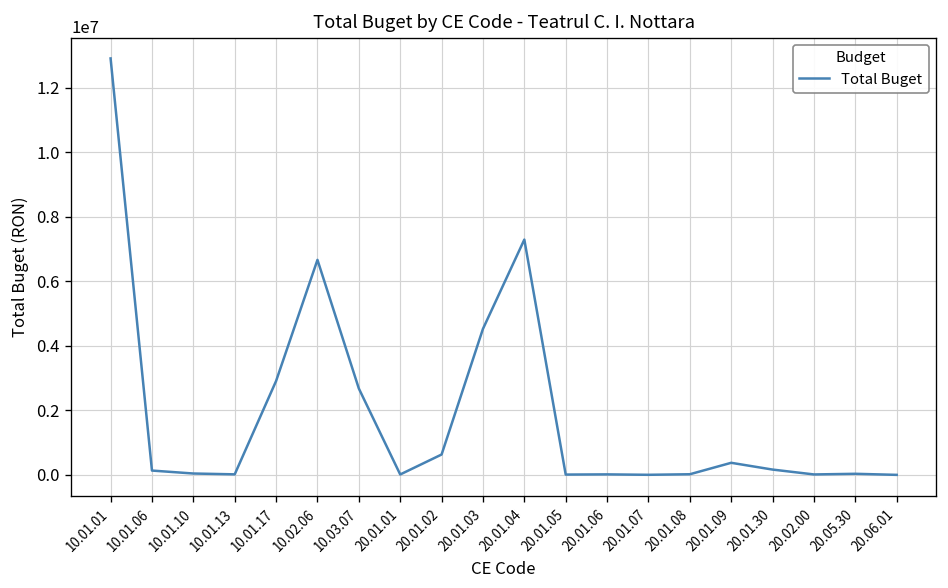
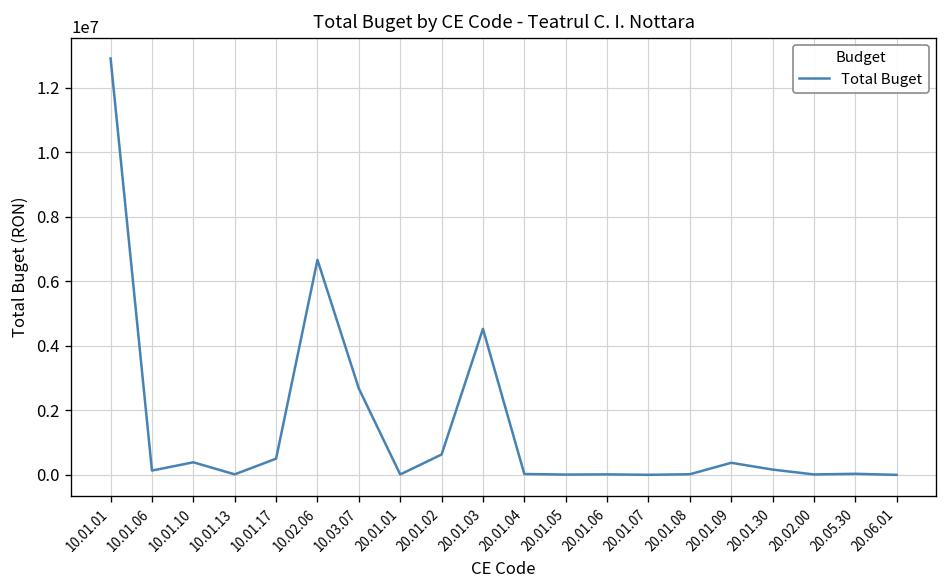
  {
    "10.01.01": 12900000,
    "10.01.06": 100000,
-   "10.01.10": 0,
+   "10.01.10": 400000,
    "10.01.13": 0,
-   "10.01.17": 2900000,
+   "10.01.17": 500000,
    "10.02.06": 6700000,
    "10.03.07": 2700000,
    "20.01.01": 0,
    "20.01.02": 600000,
    "20.01.03": 4500000,
-   "20.01.04": 7300000,
+   "20.01.04": 0,
    "20.01.05": 0,
    "20.01.06": 0,
    "20.01.07": 0,
    "20.01.08": 0,
    "20.01.09": 400000,
    "20.01.30": 200000,
    "20.02.00": 0,
    "20.05.30": 0,
    "20.06.01": 0
  }
